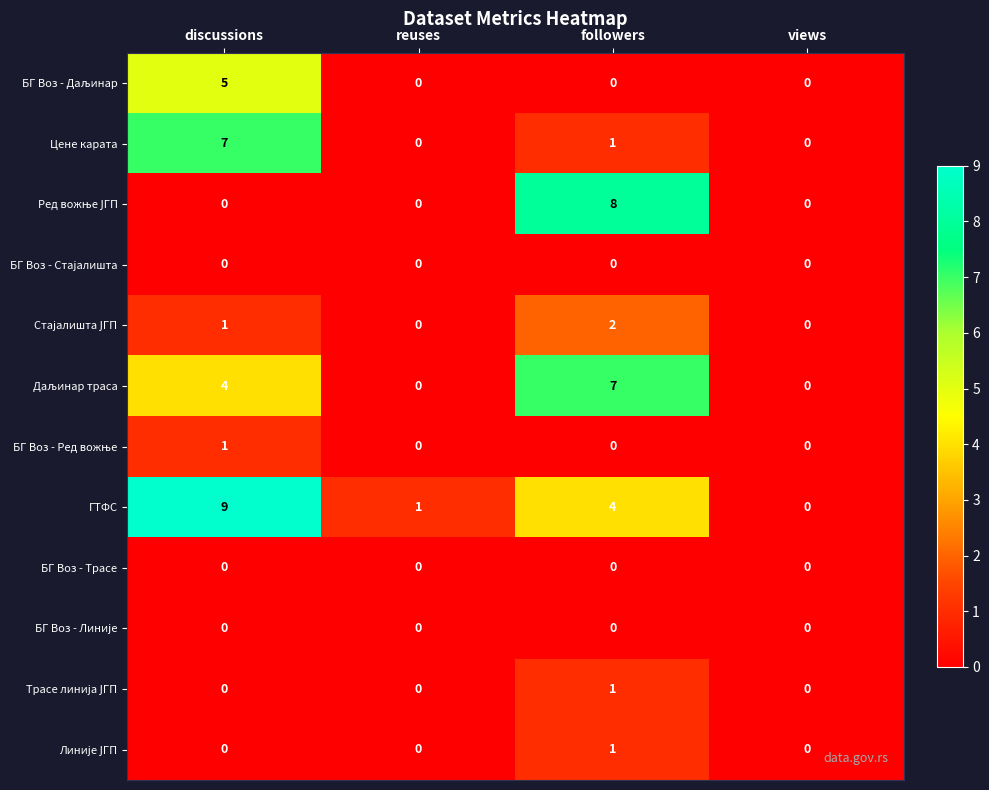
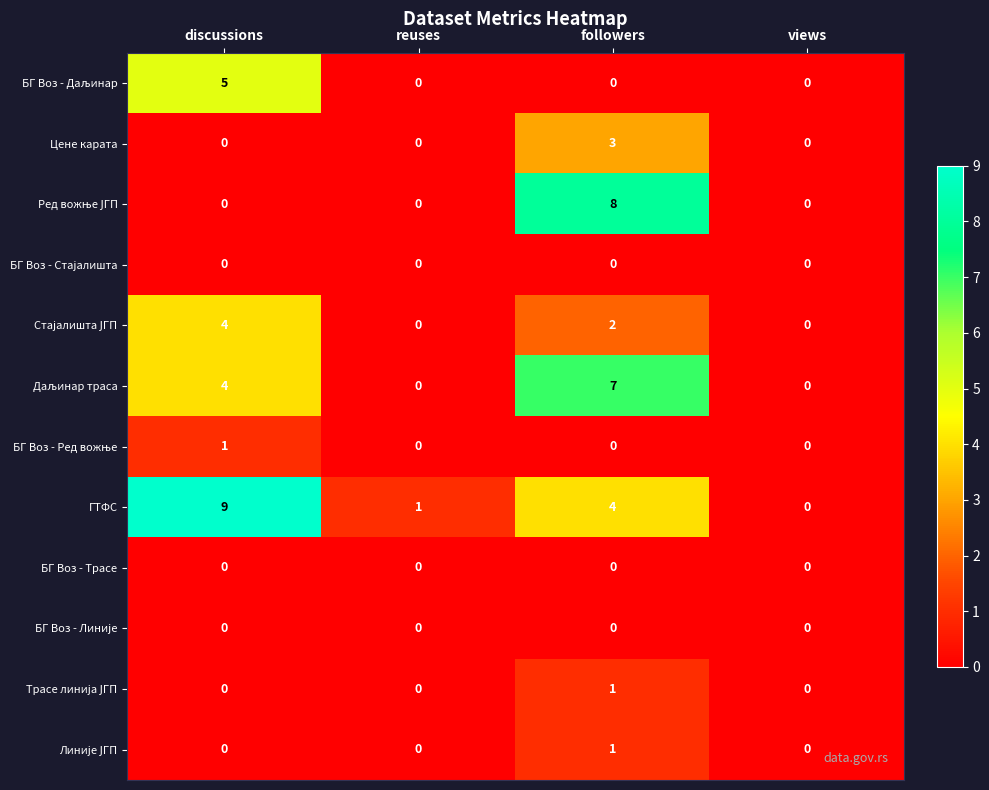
  {
    "БГ Воз - Даљинар": {
      "discussions": 5,
      "reuses": 0,
      "followers": 0,
      "views": 0
    },
    "Цене карата": {
-     "discussions": 7,
+     "discussions": 0,
      "reuses": 0,
-     "followers": 1,
+     "followers": 3,
      "views": 0
    },
    "Ред вожње ЈГП": {
      "discussions": 0,
      "reuses": 0,
      "followers": 8,
      "views": 0
    },
    "БГ Воз - Стајалишта": {
      "discussions": 0,
      "reuses": 0,
      "followers": 0,
      "views": 0
    },
    "Стајалишта ЈГП": {
-     "discussions": 1,
+     "discussions": 4,
      "reuses": 0,
      "followers": 2,
      "views": 0
    },
    "Даљинар траса": {
      "discussions": 4,
      "reuses": 0,
      "followers": 7,
      "views": 0
    },
    "БГ Воз - Ред вожње": {
      "discussions": 1,
      "reuses": 0,
      "followers": 0,
      "views": 0
    },
    "ГТФС": {
      "discussions": 9,
      "reuses": 1,
      "followers": 4,
      "views": 0
    },
    "БГ Воз - Трасе": {
      "discussions": 0,
      "reuses": 0,
      "followers": 0,
      "views": 0
    },
    "БГ Воз - Линије": {
      "discussions": 0,
      "reuses": 0,
      "followers": 0,
      "views": 0
    },
    "Трасе линија ЈГП": {
      "discussions": 0,
      "reuses": 0,
      "followers": 1,
      "views": 0
    },
    "Линије ЈГП": {
      "discussions": 0,
      "reuses": 0,
      "followers": 1
    }
  }
